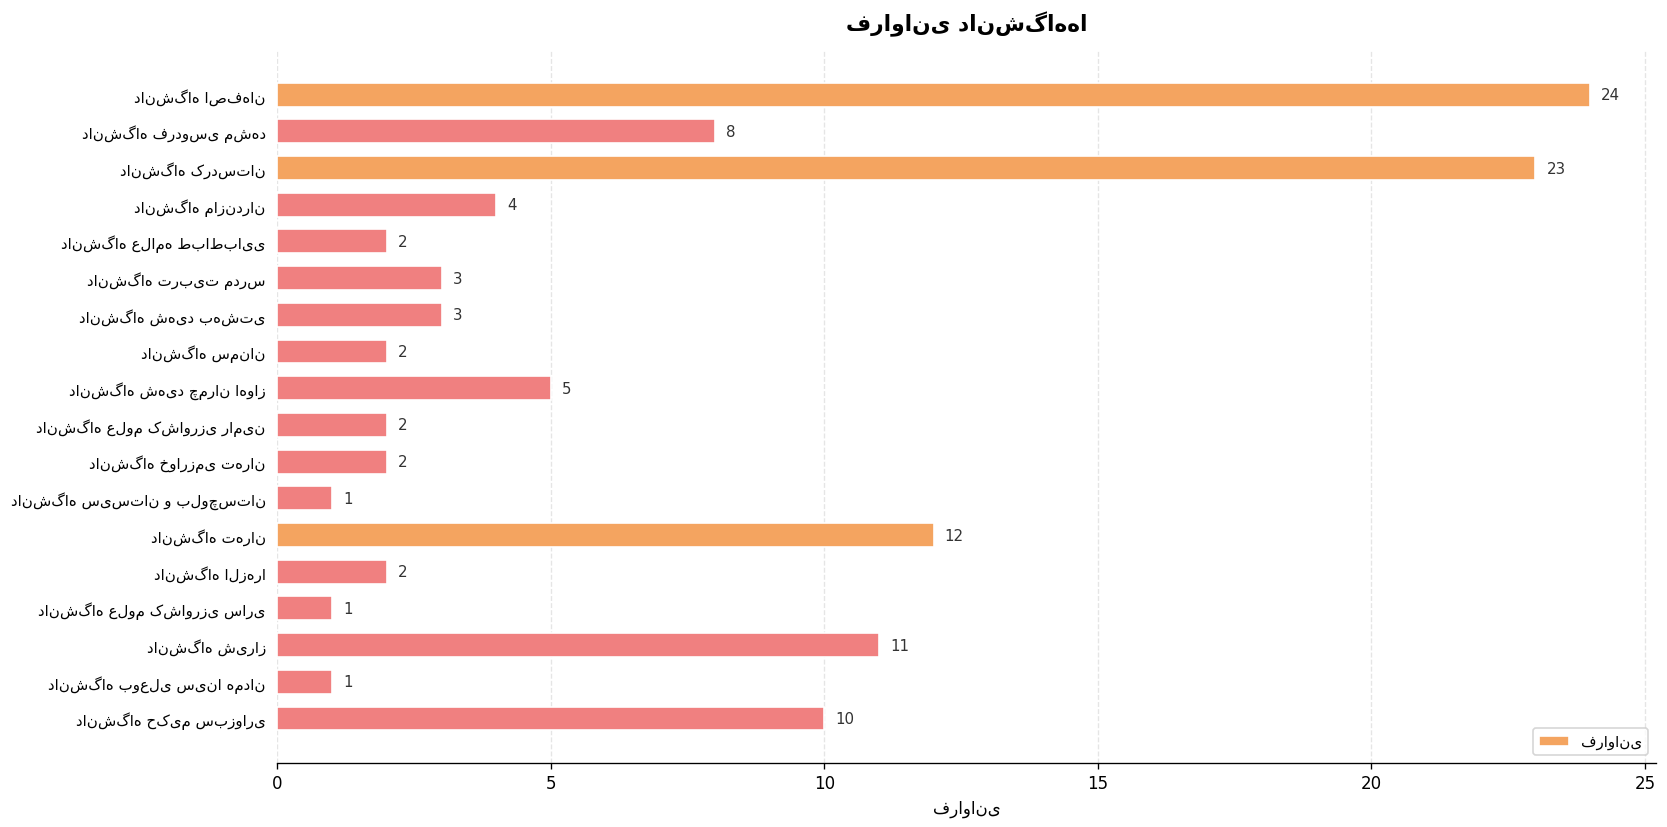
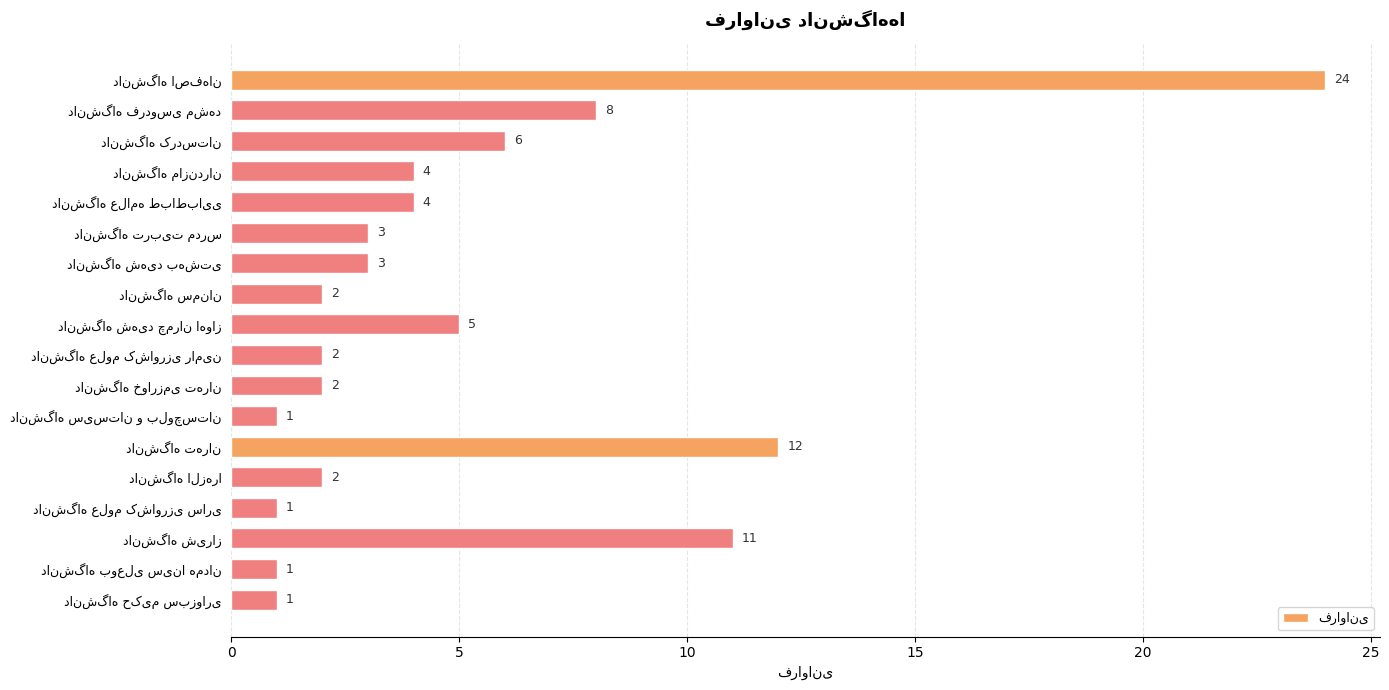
  {
    "دانشگاه اصفهان": 24,
    "دانشگاه فردوسی مشهد": 8,
-   "دانشگاه کردستان": 23,
+   "دانشگاه کردستان": 6,
    "دانشگاه مازندران": 4,
-   "دانشگاه علامه طباطبایی": 2,
+   "دانشگاه علامه طباطبایی": 4,
    "دانشگاه تربیت مدرس": 3,
    "دانشگاه شهید بهشتی": 3,
    "دانشگاه سمنان": 2,
    "دانشگاه شهید چمران اهواز": 5,
    "دانشگاه علوم کشاورزی رامین": 2,
    "دانشگاه خوارزمی تهران": 2,
    "دانشگاه سیستان و بلوچستان": 1,
    "دانشگاه تهران": 12,
    "دانشگاه الزهرا": 2,
    "دانشگاه علوم کشاورزی ساری": 1,
    "دانشگاه شیراز": 11,
    "دانشگاه بوعلی سینا همدان": 1,
-   "دانشگاه حکیم سبزواری": 10
+   "دانشگاه حکیم سبزواری": 1
  }
